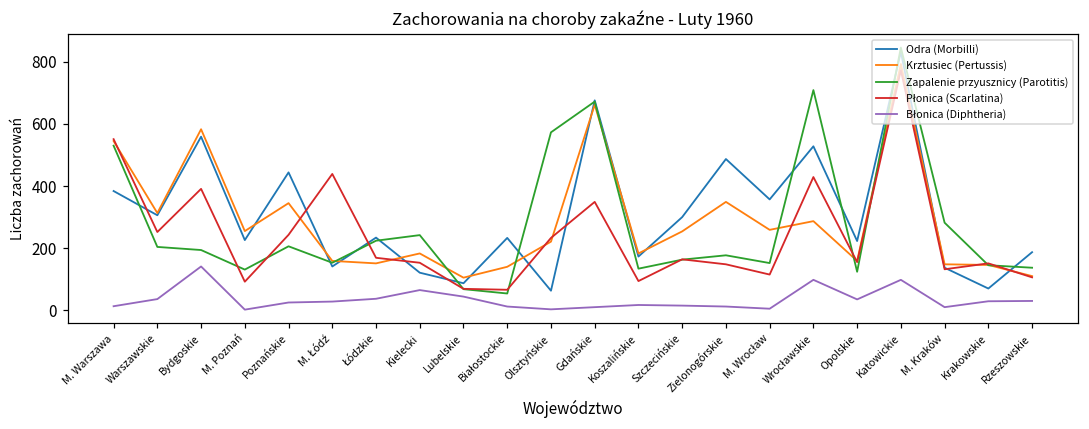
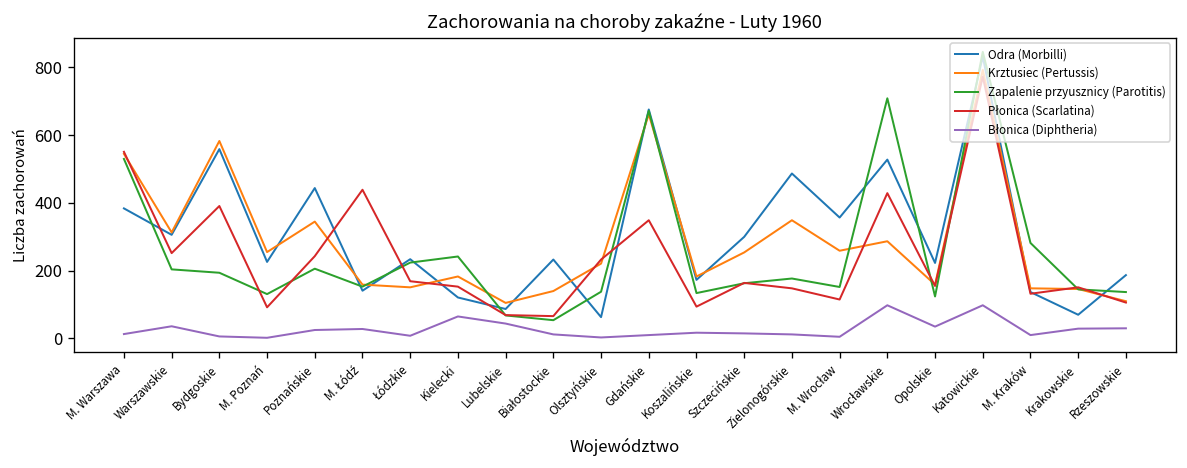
  {
    "Odra (Morbilli)": {
      "M. Warszawa": 380,
      "Bydgoskie": 560,
      "M. Poznań": 230,
      "Poznańskie": 440,
      "M. Łódź": 140,
      "Łódzkie": 230,
      "Kielecki": 120,
      "Lubelskie": 90,
      "Białostockie": 230,
      "Olsztyńskie": 60,
      "Koszalińskie": 170,
      "Szczecińskie": 300,
      "Zielonogórskie": 490,
      "M. Wrocław": 360,
      "Wrocławskie": 530,
      "Opolskie": 220,
      "Krakowskie": 70,
      "Rzeszowskie": 190
    },
    "Krztusiec (Pertussis)": {
      "Bydgoskie": 580,
      "M. Poznań": 260,
      "Poznańskie": 350,
      "Łódzkie": 150,
      "Kielecki": 180,
      "Lubelskie": 110,
      "Białostockie": 140,
      "Olsztyńskie": 220,
      "Gdańskie": 660,
      "Koszalińskie": 180,
      "Szczecińskie": 250,
      "Zielonogórskie": 350,
      "M. Wrocław": 260,
      "Wrocławskie": 290,
      "M. Kraków": 150
    },
    "Zapalenie przyusznicy (Parotitis)": {
      "M. Warszawa": 530,
      "Warszawskie": 200,
      "Bydgoskie": 190,
      "M. Poznań": 130,
      "Poznańskie": 210,
      "Łódzkie": 220,
      "Kielecki": 240,
      "Białostockie": 50,
-     "Olsztyńskie": 570,
+     "Olsztyńskie": 140,
      "Koszalińskie": 130,
      "Zielonogórskie": 180,
      "M. Wrocław": 150,
      "Wrocławskie": 710,
      "Opolskie": 120,
      "M. Kraków": 280,
      "Rzeszowskie": 140
    },
    "Płonica (Scarlatina)": {
      "Warszawskie": 250,
      "Bydgoskie": 390,
      "M. Poznań": 90,
      "Poznańskie": 240,
      "M. Łódź": 440,
      "Łódzkie": 170,
      "Kielecki": 150,
      "Białostockie": 70,
      "Olsztyńskie": 230,
      "Gdańskie": 350,
      "Koszalińskie": 90,
      "Zielonogórskie": 150,
      "M. Wrocław": 120,
      "Wrocławskie": 430
    },
    "Błonica (Diphtheria)": {
      "M. Warszawa": 10,
      "Warszawskie": 40,
-     "Bydgoskie": 140,
+     "Bydgoskie": 10,
      "M. Poznań": 0,
      "Poznańskie": 30,
      "M. Łódź": 30,
-     "Łódzkie": 40,
+     "Łódzkie": 10,
      "Kielecki": 70,
      "Lubelskie": 40,
      "Białostockie": 10,
      "Olsztyńskie": 0,
      "Gdańskie": 10,
      "Koszalińskie": 20,
      "Szczecińskie": 20,
      "Zielonogórskie": 10,
      "M. Wrocław": 10,
      "Wrocławskie": 100,
      "Opolskie": 40,
      "Katowickie": 100,
      "M. Kraków": 10,
      "Krakowskie": 30,
      "Rzeszowskie": 30
    }
  }
